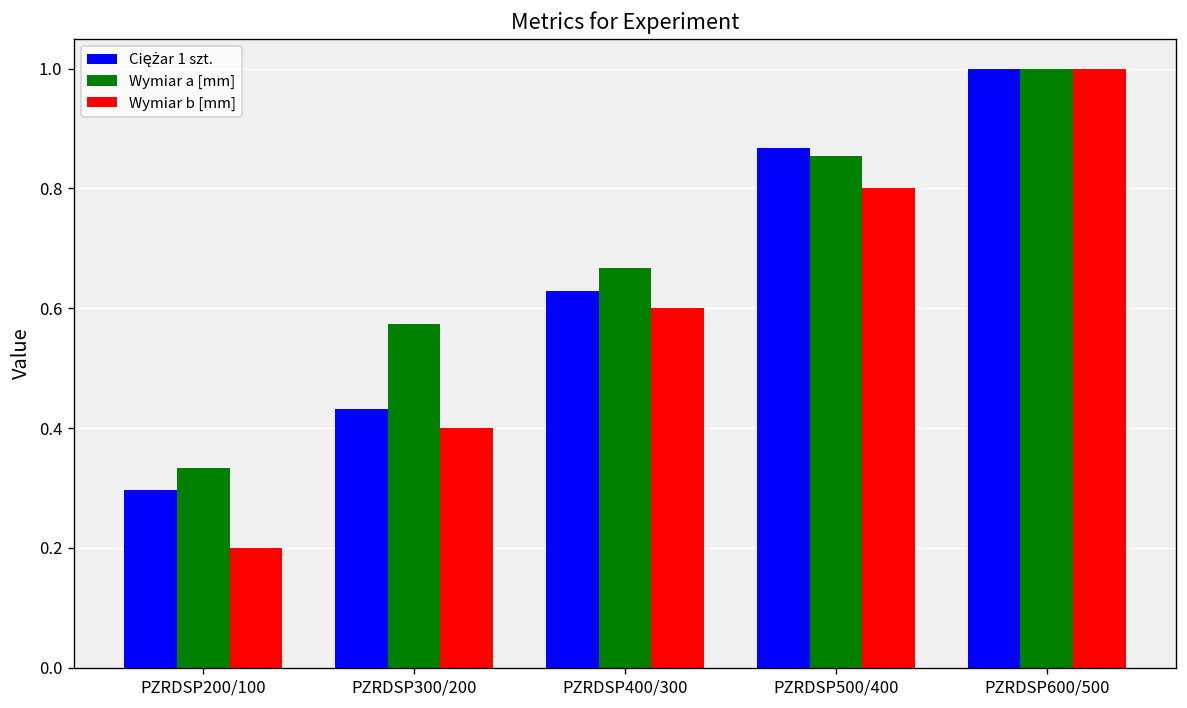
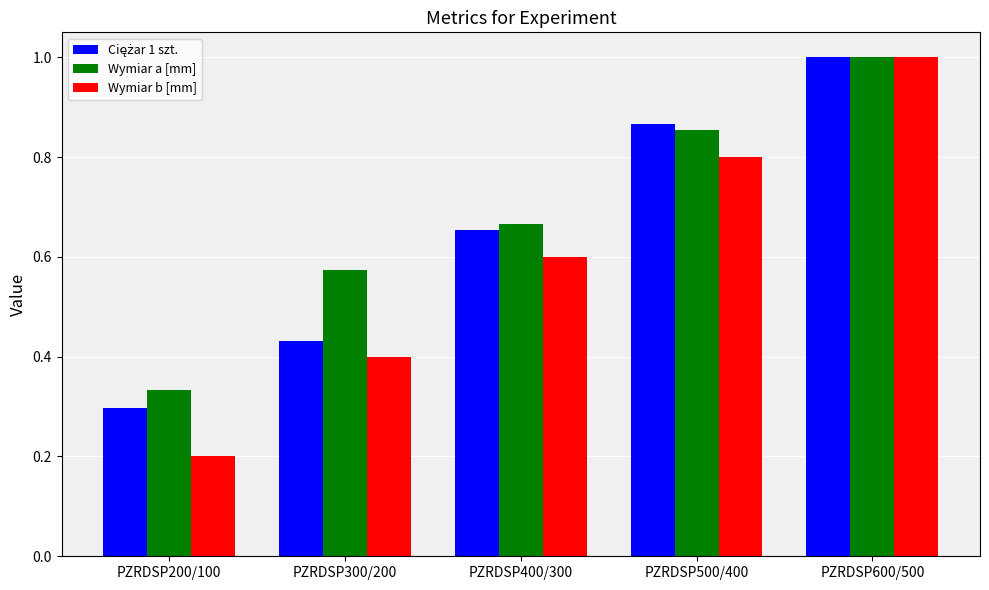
  {
    "Ciężar 1 szt.": {
      "PZRDSP200/100": 0.30,
      "PZRDSP300/200": 0.43,
-     "PZRDSP400/300": 0.63,
+     "PZRDSP400/300": 0.65,
      "PZRDSP500/400": 0.87,
      "PZRDSP600/500": 1.00
    },
    "Wymiar a [mm]": {
      "PZRDSP200/100": 0.33,
      "PZRDSP300/200": 0.57,
      "PZRDSP400/300": 0.67,
      "PZRDSP500/400": 0.86,
      "PZRDSP600/500": 1.00
    },
    "Wymiar b [mm]": {
      "PZRDSP200/100": 0.20,
      "PZRDSP300/200": 0.40,
      "PZRDSP400/300": 0.60,
      "PZRDSP500/400": 0.80,
      "PZRDSP600/500": 1.00
    }
  }
